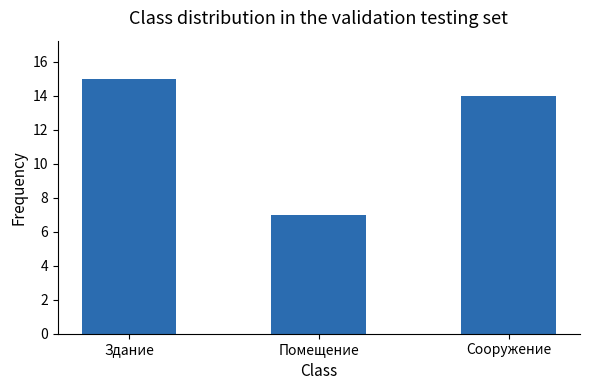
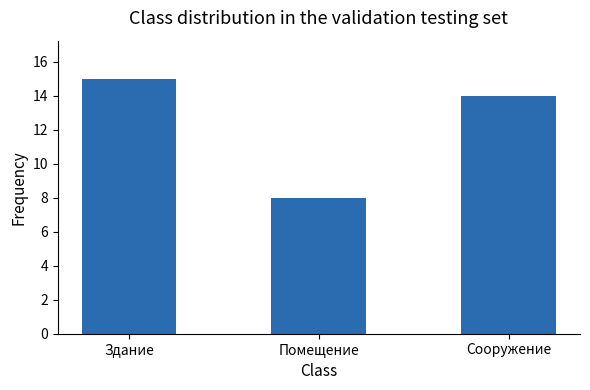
  {
    "Здание": 15,
-   "Помещение": 7,
+   "Помещение": 8,
    "Сооружение": 14
  }
